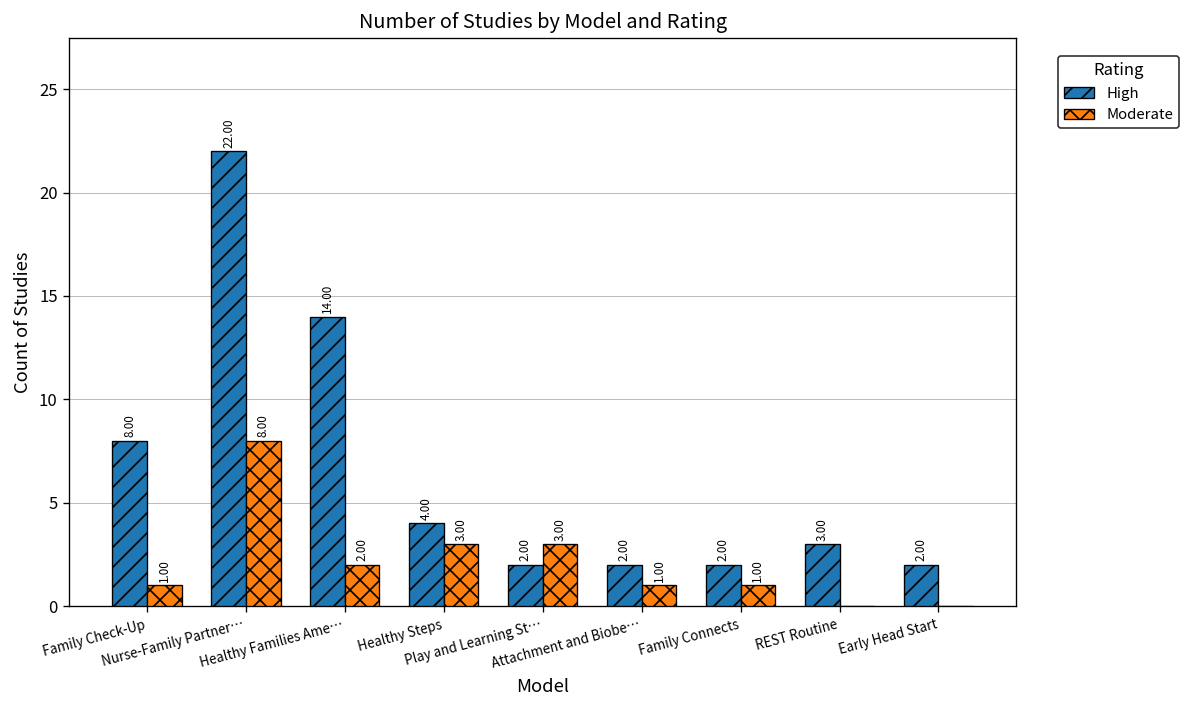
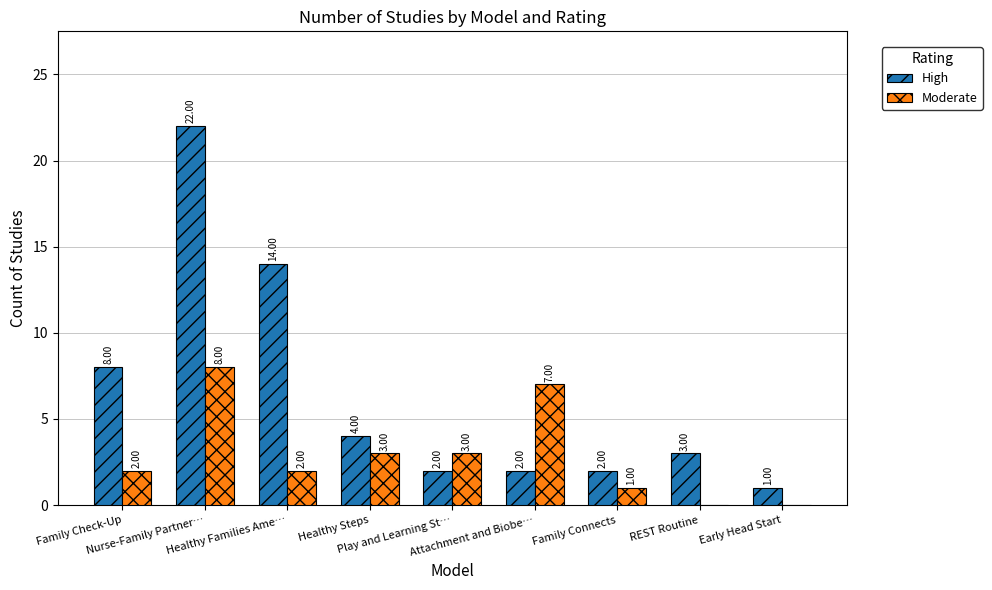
  {
    "High": {
      "Family Check-Up": 8.00,
      "Nurse-Family Partner…": 22.00,
      "Healthy Families Ame…": 14.00,
      "Healthy Steps": 4.00,
      "Play and Learning St…": 2.00,
      "Attachment and Biobe…": 2.00,
      "Family Connects": 2.00,
      "REST Routine": 3.00,
-     "Early Head Start": 2.00
+     "Early Head Start": 1.00
    },
    "Moderate": {
-     "Family Check-Up": 1.00,
+     "Family Check-Up": 2.00,
      "Nurse-Family Partner…": 8.00,
      "Healthy Families Ame…": 2.00,
      "Healthy Steps": 3.00,
      "Play and Learning St…": 3.00,
-     "Attachment and Biobe…": 1.00,
+     "Attachment and Biobe…": 7.00,
      "Family Connects": 1.00
    }
  }
